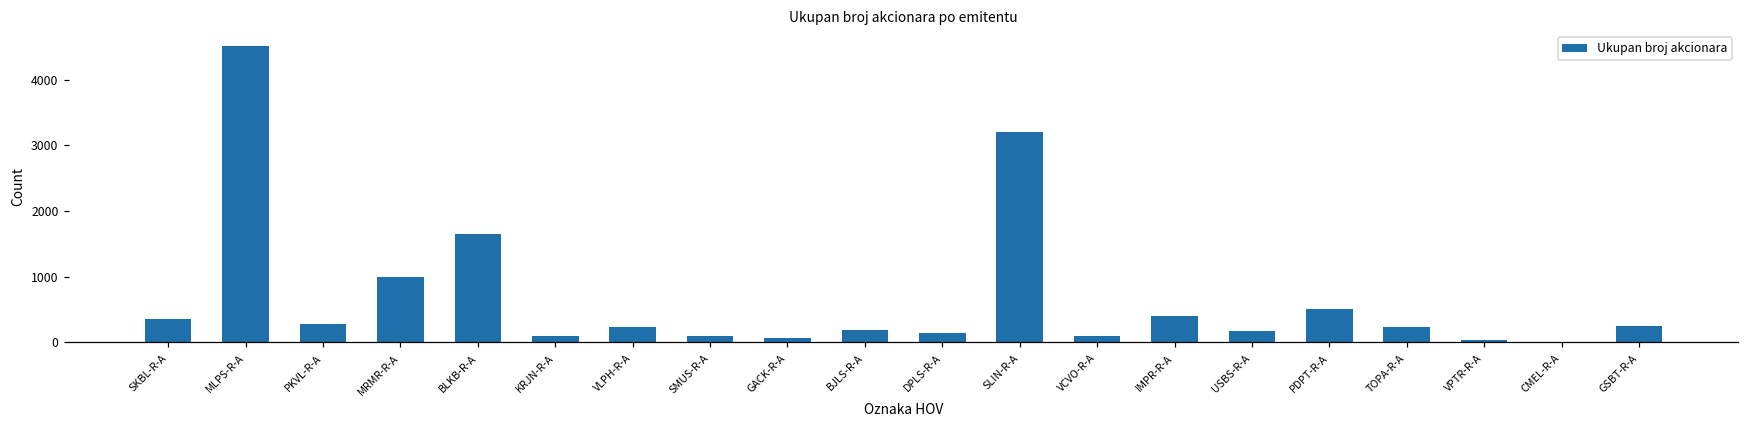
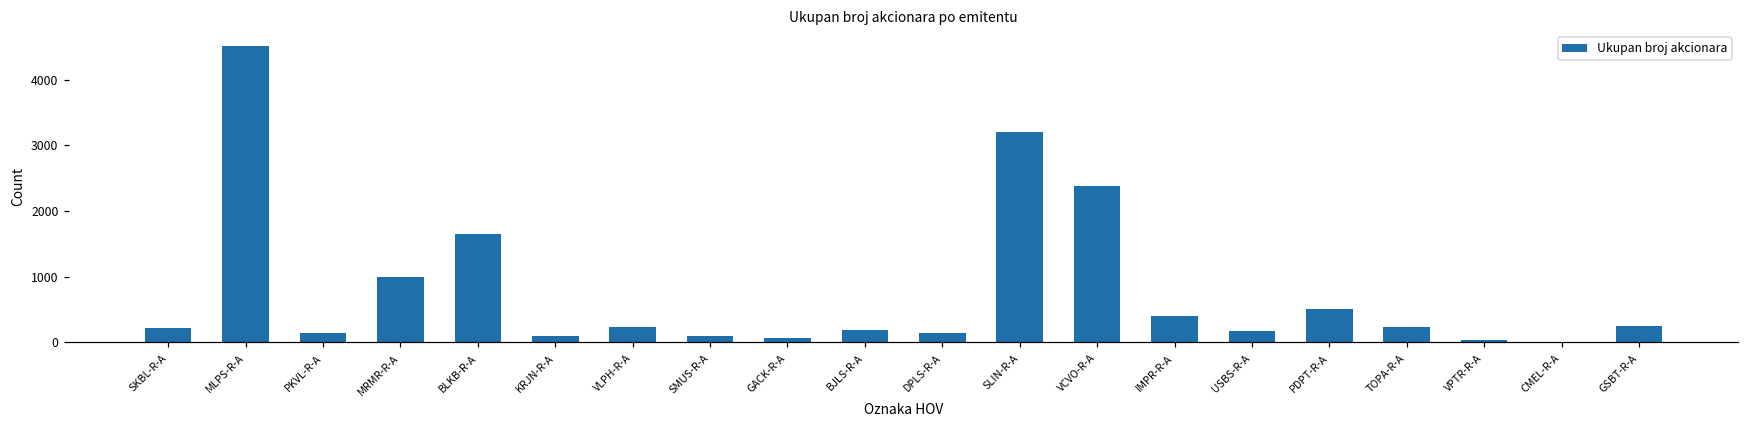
  {
-   "SKBL-R-A": 400,
+   "SKBL-R-A": 200,
    "MLPS-R-A": 4500,
-   "PKVL-R-A": 300,
+   "PKVL-R-A": 100,
    "MRMR-R-A": 1000,
    "BLKB-R-A": 1600,
    "KRJN-R-A": 100,
    "VLPH-R-A": 200,
    "SMUS-R-A": 100,
    "GACK-R-A": 100,
    "BJLS-R-A": 200,
    "DPLS-R-A": 100,
    "SLIN-R-A": 3200,
-   "VCVO-R-A": 100,
+   "VCVO-R-A": 2400,
    "IMPR-R-A": 400,
    "USBS-R-A": 200,
    "PDPT-R-A": 500,
    "TOPA-R-A": 200,
    "GSBT-R-A": 200
  }
